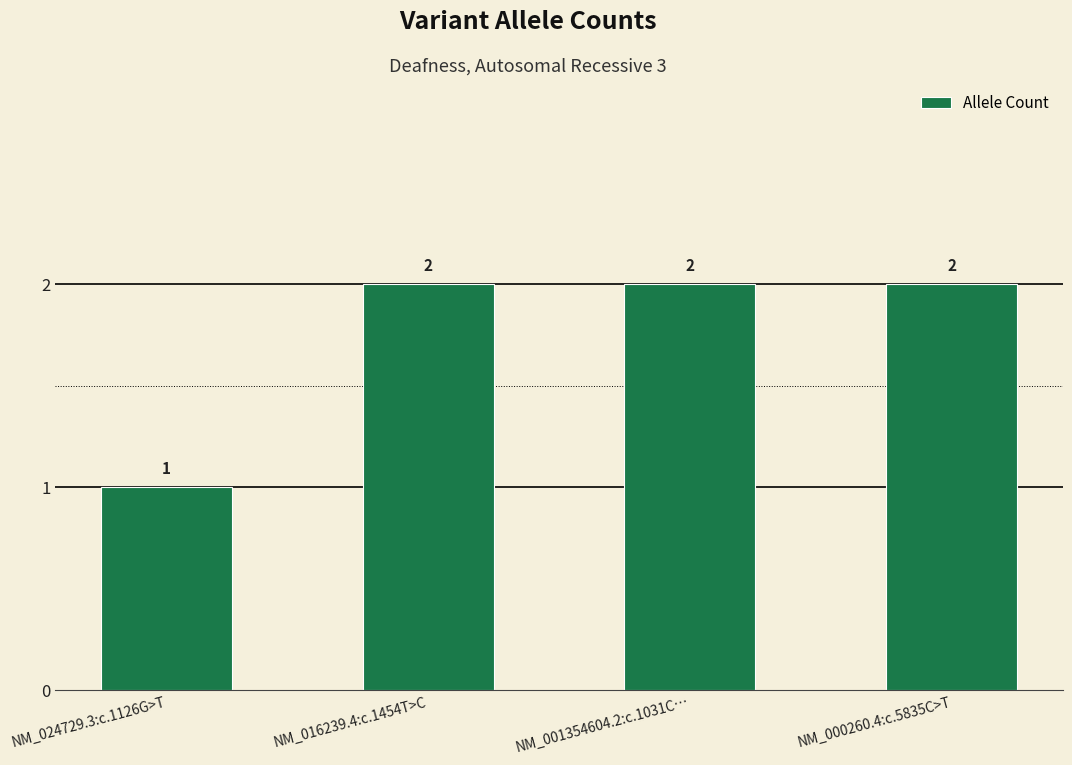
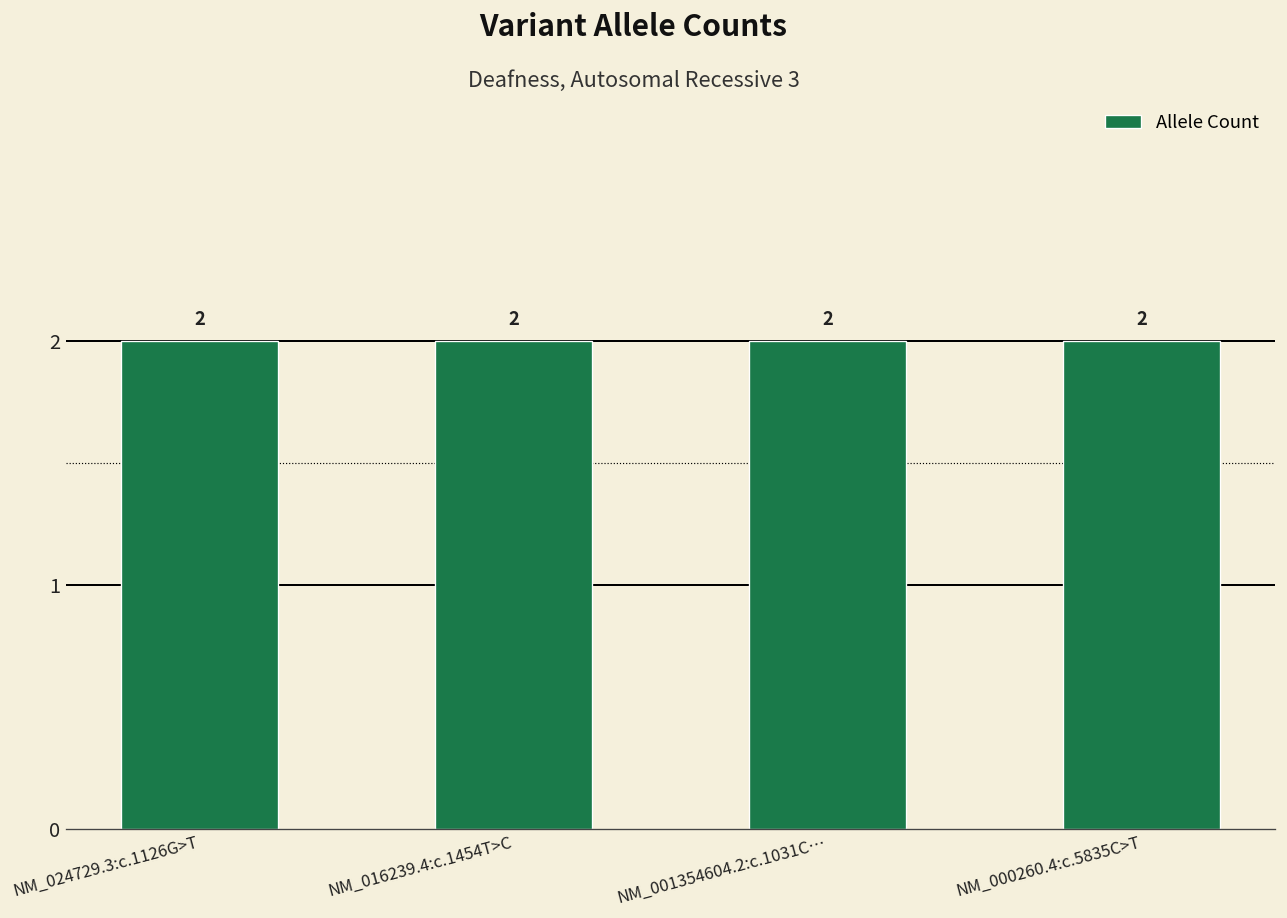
  {
-   "NM_024729.3:c.1126G>T": 1,
+   "NM_024729.3:c.1126G>T": 2,
    "NM_016239.4:c.1454T>C": 2,
    "NM_001354604.2:c.1031C…": 2,
    "NM_000260.4:c.5835C>T": 2
  }
